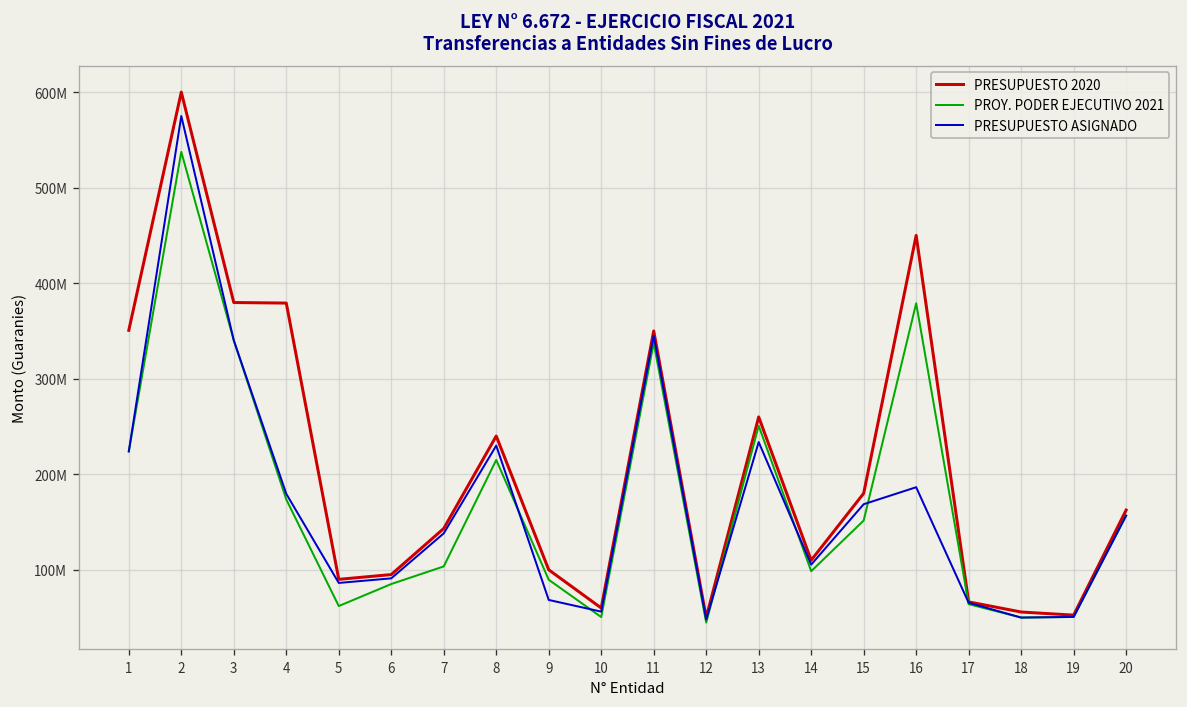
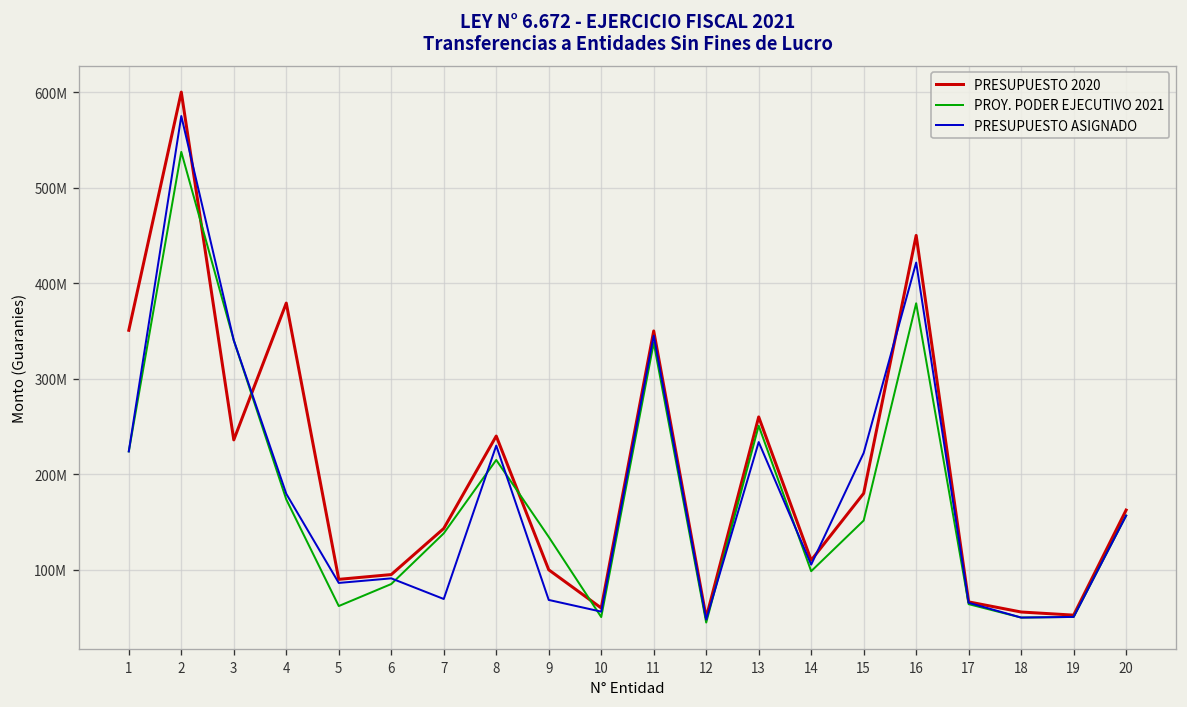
  {
    "PRESUPUESTO 2020": {
      "1": 350000000,
      "2": 600000000,
-     "3": 380000000,
+     "3": 240000000,
      "4": 380000000,
      "5": 90000000,
      "6": 100000000,
      "7": 140000000,
      "8": 240000000,
      "9": 100000000,
      "10": 60000000,
      "11": 350000000,
      "13": 260000000,
      "14": 110000000,
      "15": 180000000,
      "16": 450000000,
      "18": 60000000,
      "20": 160000000
    },
    "PROY. PODER EJECUTIVO 2021": {
      "2": 540000000,
      "4": 170000000,
      "5": 60000000,
      "6": 90000000,
-     "7": 100000000,
+     "7": 140000000,
      "8": 210000000,
-     "9": 90000000,
+     "9": 130000000,
      "10": 50000000,
      "11": 340000000,
      "13": 250000000,
      "14": 100000000,
      "15": 150000000,
      "16": 380000000
    },
    "PRESUPUESTO ASIGNADO": {
      "2": 570000000,
      "4": 180000000,
      "5": 90000000,
      "6": 90000000,
-     "7": 140000000,
+     "7": 70000000,
      "8": 230000000,
      "9": 70000000,
      "10": 60000000,
      "11": 350000000,
      "13": 230000000,
      "14": 110000000,
-     "15": 170000000,
-     "16": 190000000
+     "15": 220000000,
+     "16": 420000000
    }
  }
